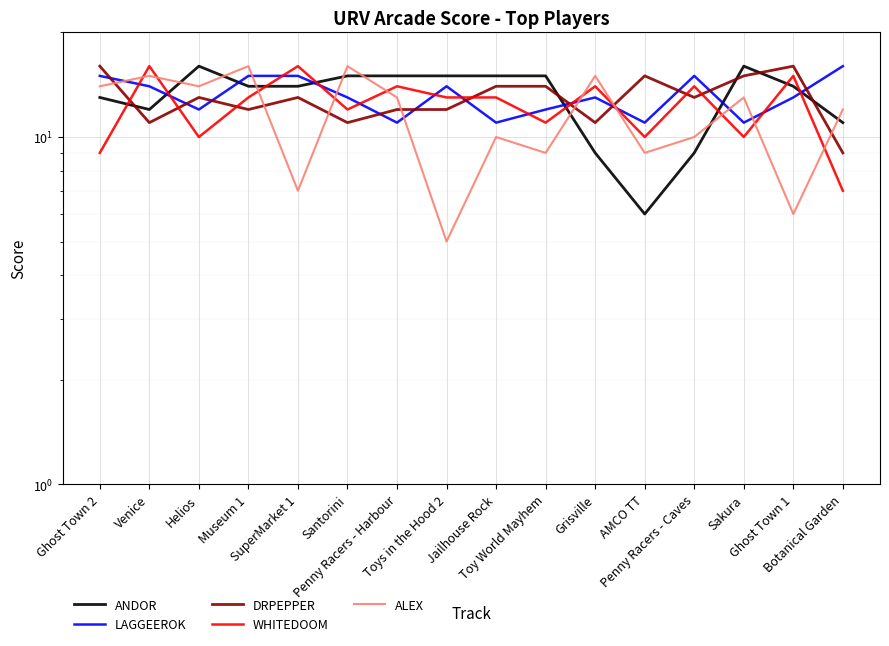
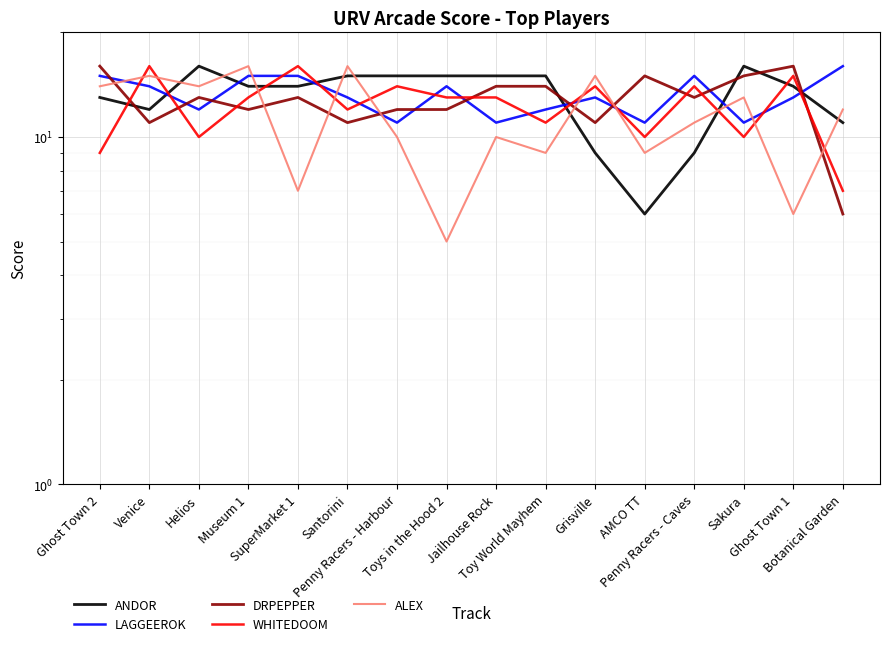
  {
    "ANDOR": {
      "Ghost Town 2": 13,
      "Venice": 12,
      "Helios": 16,
      "Museum 1": 14,
      "SuperMarket 1": 14,
      "Santorini": 15,
      "Penny Racers - Harbour": 15,
      "Toys in the Hood 2": 15,
      "Jailhouse Rock": 15,
      "Toy World Mayhem": 15,
      "Grisville": 9,
      "AMCO TT": 6,
      "Penny Racers - Caves": 9,
      "Sakura": 16,
      "Ghost Town 1": 14,
      "Botanical Garden": 11
    },
    "LAGGEEROK": {
      "Ghost Town 2": 15,
      "Venice": 14,
      "Helios": 12,
      "Museum 1": 15,
      "SuperMarket 1": 15,
      "Santorini": 13,
      "Penny Racers - Harbour": 11,
      "Toys in the Hood 2": 14,
      "Jailhouse Rock": 11,
      "Toy World Mayhem": 12,
      "Grisville": 13,
      "AMCO TT": 11,
      "Penny Racers - Caves": 15,
      "Sakura": 11,
      "Ghost Town 1": 13,
      "Botanical Garden": 16
    },
    "DRPEPPER": {
      "Ghost Town 2": 16,
      "Venice": 11,
      "Helios": 13,
      "Museum 1": 12,
      "SuperMarket 1": 13,
      "Santorini": 11,
      "Penny Racers - Harbour": 12,
      "Toys in the Hood 2": 12,
      "Jailhouse Rock": 14,
      "Toy World Mayhem": 14,
      "Grisville": 11,
      "AMCO TT": 15,
      "Penny Racers - Caves": 13,
      "Sakura": 15,
      "Ghost Town 1": 16,
-     "Botanical Garden": 9
+     "Botanical Garden": 6
    },
    "WHITEDOOM": {
      "Ghost Town 2": 9,
      "Venice": 16,
      "Helios": 10,
      "Museum 1": 13,
      "SuperMarket 1": 16,
      "Santorini": 12,
      "Penny Racers - Harbour": 14,
      "Toys in the Hood 2": 13,
      "Jailhouse Rock": 13,
      "Toy World Mayhem": 11,
      "Grisville": 14,
      "AMCO TT": 10,
      "Penny Racers - Caves": 14,
      "Sakura": 10,
      "Ghost Town 1": 15,
      "Botanical Garden": 7
    },
    "ALEX": {
      "Ghost Town 2": 14,
      "Venice": 15,
      "Helios": 14,
      "Museum 1": 16,
      "SuperMarket 1": 7,
      "Santorini": 16,
-     "Penny Racers - Harbour": 13,
+     "Penny Racers - Harbour": 10,
      "Toys in the Hood 2": 5,
      "Jailhouse Rock": 10,
      "Toy World Mayhem": 9,
      "Grisville": 15,
      "AMCO TT": 9,
-     "Penny Racers - Caves": 10,
+     "Penny Racers - Caves": 11,
      "Sakura": 13,
      "Ghost Town 1": 6,
      "Botanical Garden": 12
    }
  }
